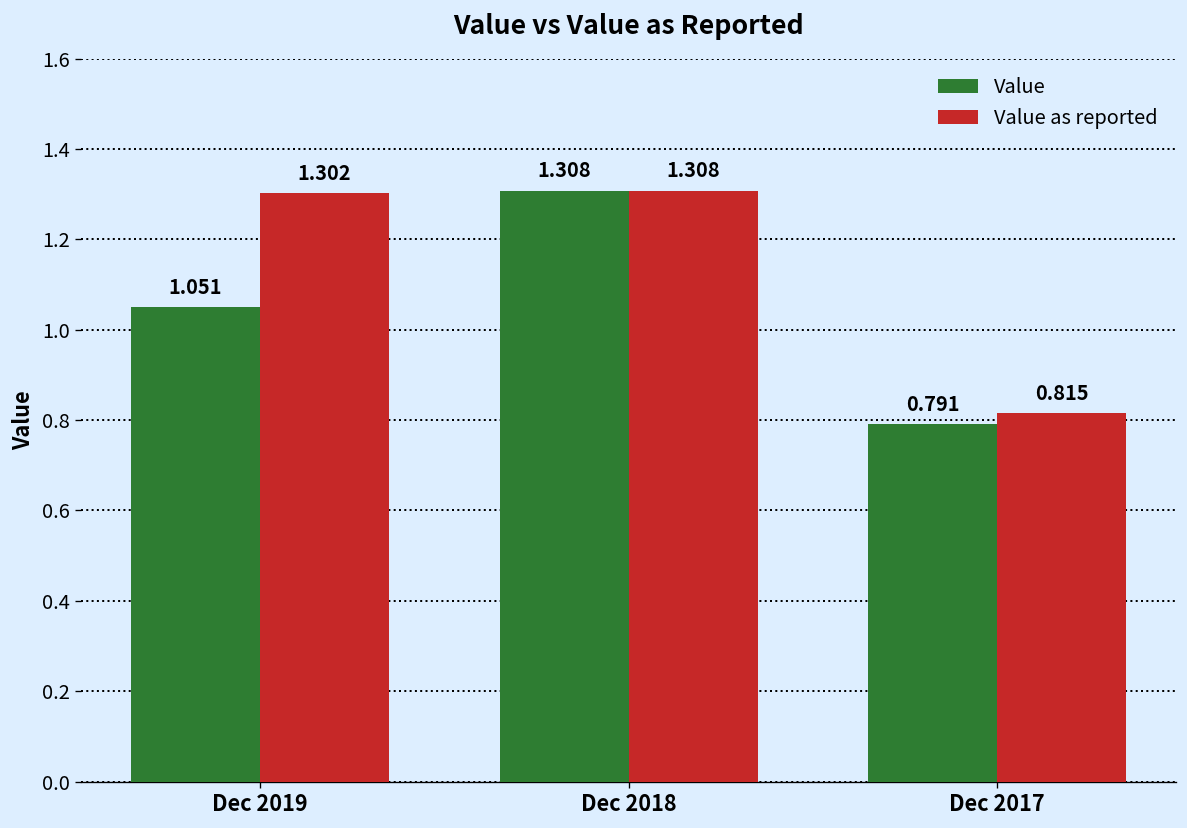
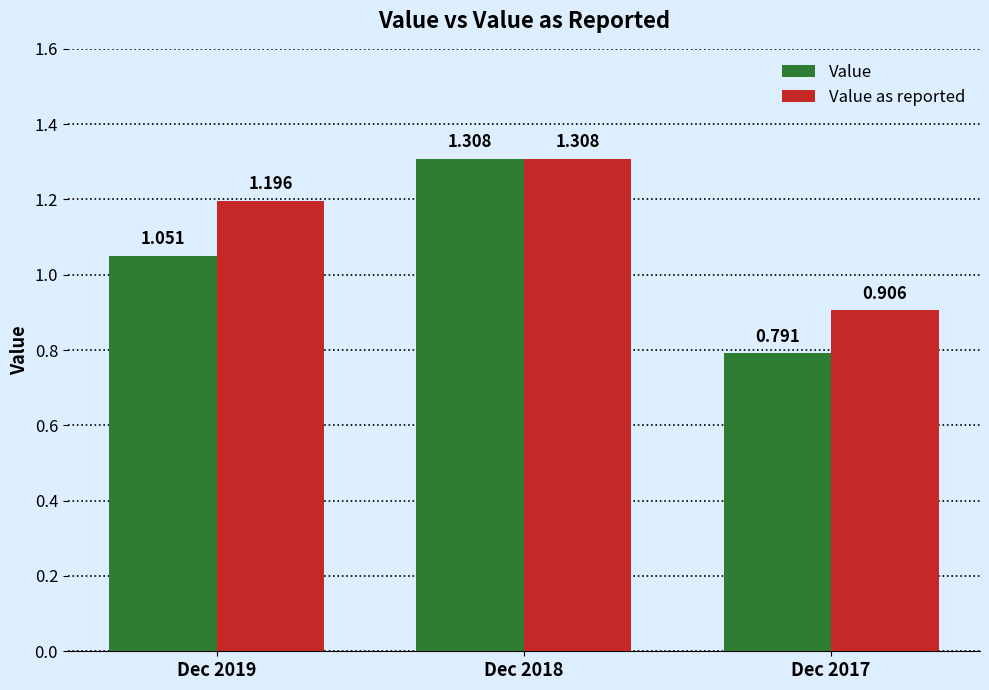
  {
    "Value": {
      "Dec 2019": 1.051,
      "Dec 2018": 1.308,
      "Dec 2017": 0.791
    },
    "Value as reported": {
-     "Dec 2019": 1.302,
+     "Dec 2019": 1.196,
      "Dec 2018": 1.308,
-     "Dec 2017": 0.815
+     "Dec 2017": 0.906
    }
  }
